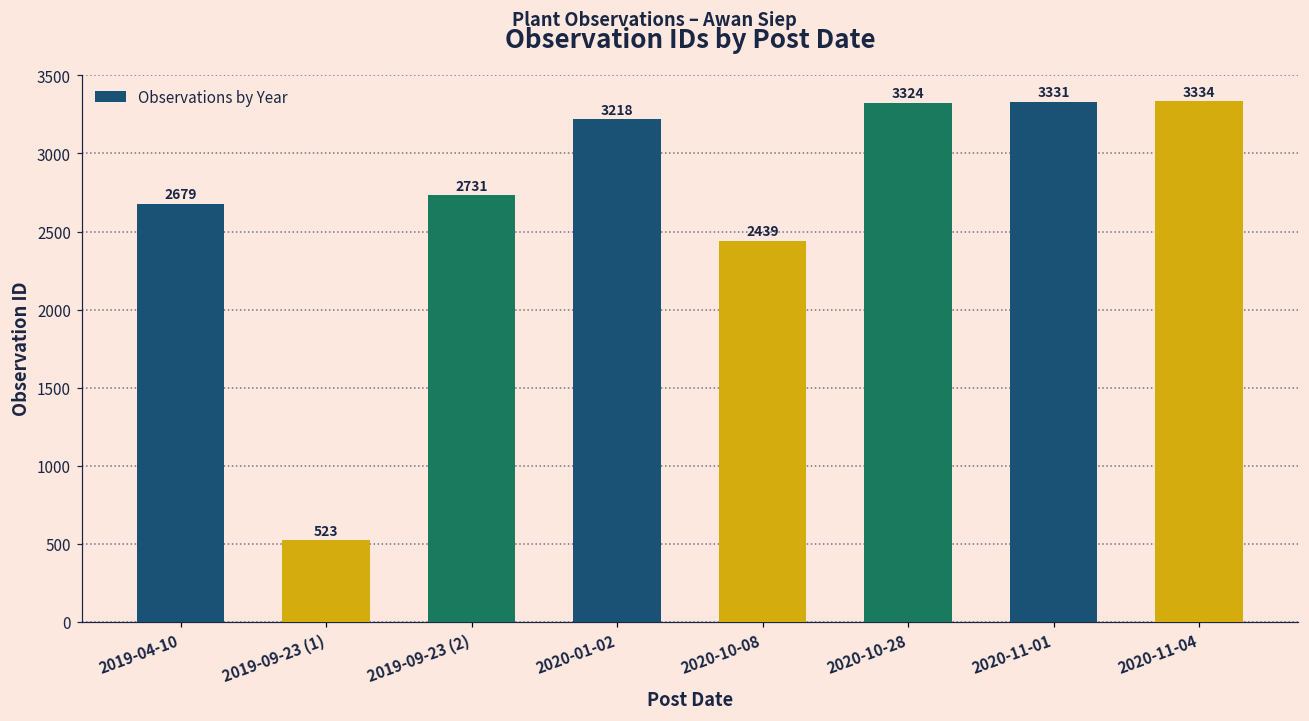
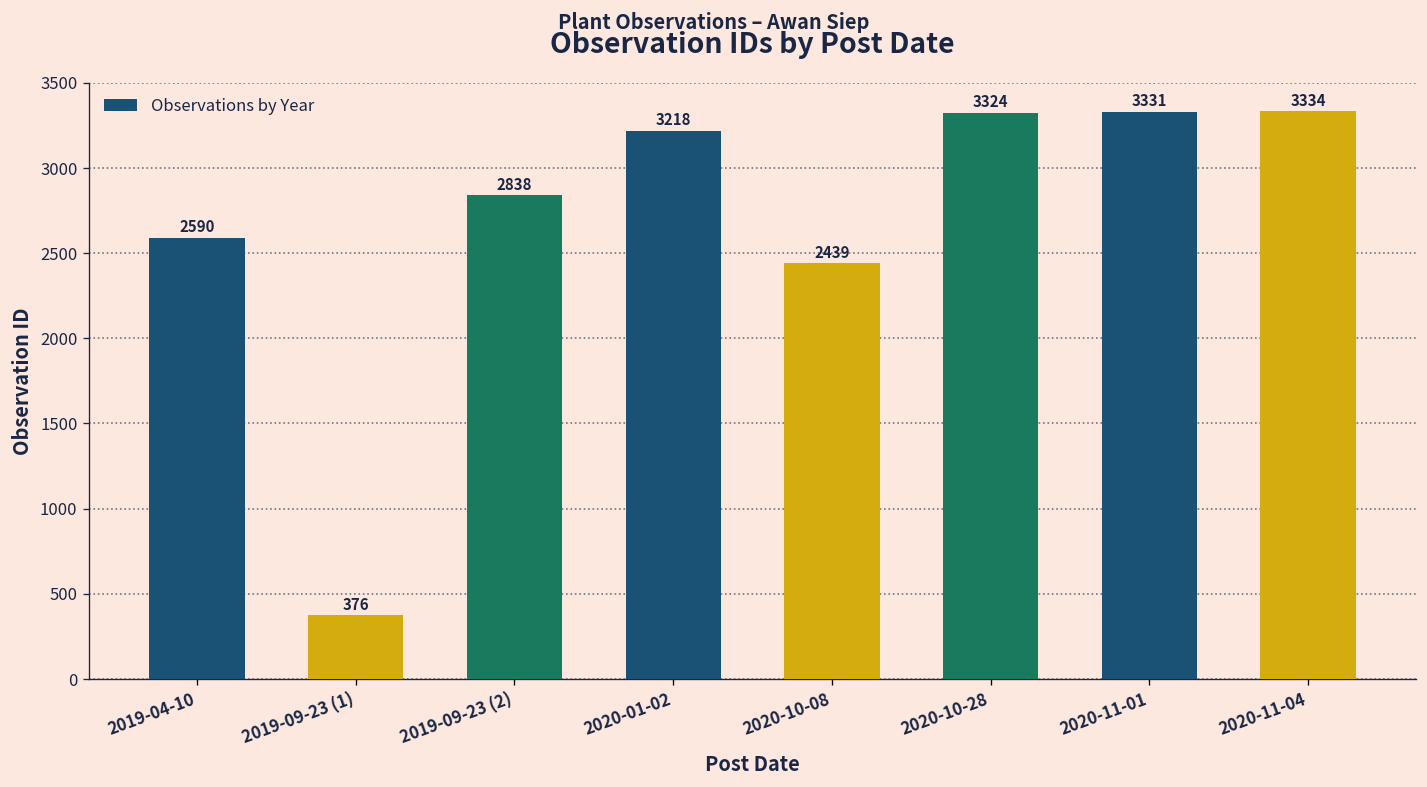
  {
-   "2019-04-10": 2679,
-   "2019-09-23 (1)": 523,
-   "2019-09-23 (2)": 2731,
+   "2019-04-10": 2590,
+   "2019-09-23 (1)": 376,
+   "2019-09-23 (2)": 2838,
    "2020-01-02": 3218,
    "2020-10-08": 2439,
    "2020-10-28": 3324,
    "2020-11-01": 3331,
    "2020-11-04": 3334
  }
